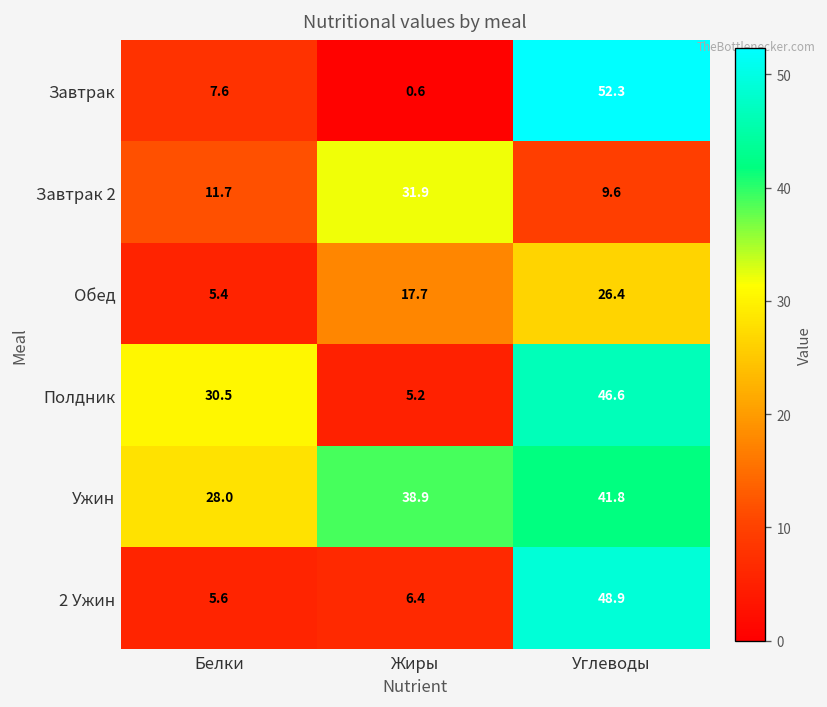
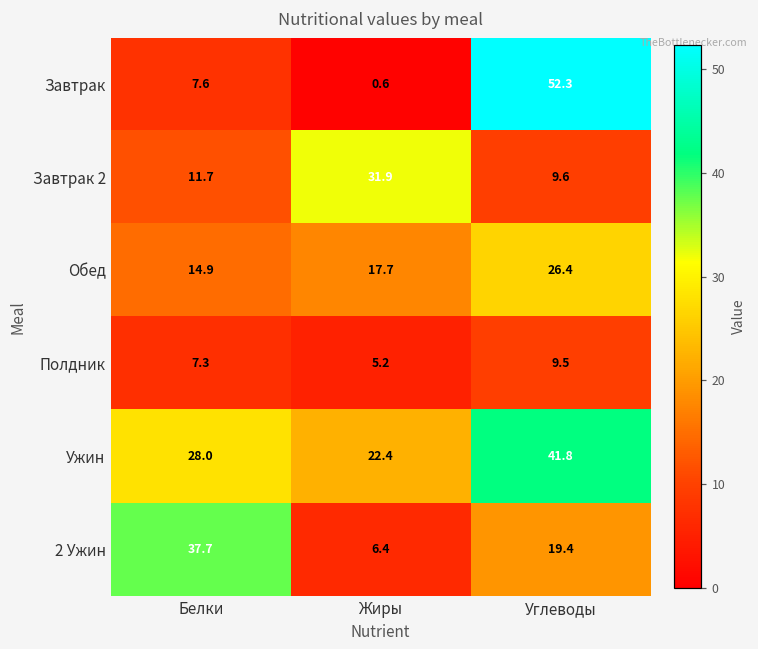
  {
    "Завтрак": {
      "Белки": 7.6,
      "Жиры": 0.6,
      "Углеводы": 52.3
    },
    "Завтрак 2": {
      "Белки": 11.7,
      "Жиры": 31.9,
      "Углеводы": 9.6
    },
    "Обед": {
-     "Белки": 5.4,
+     "Белки": 14.9,
      "Жиры": 17.7,
      "Углеводы": 26.4
    },
    "Полдник": {
-     "Белки": 30.5,
+     "Белки": 7.3,
      "Жиры": 5.2,
-     "Углеводы": 46.6
+     "Углеводы": 9.5
    },
    "Ужин": {
      "Белки": 28.0,
-     "Жиры": 38.9,
+     "Жиры": 22.4,
      "Углеводы": 41.8
    },
    "2 Ужин": {
-     "Белки": 5.6,
+     "Белки": 37.7,
      "Жиры": 6.4,
-     "Углеводы": 48.9
+     "Углеводы": 19.4
    }
  }
